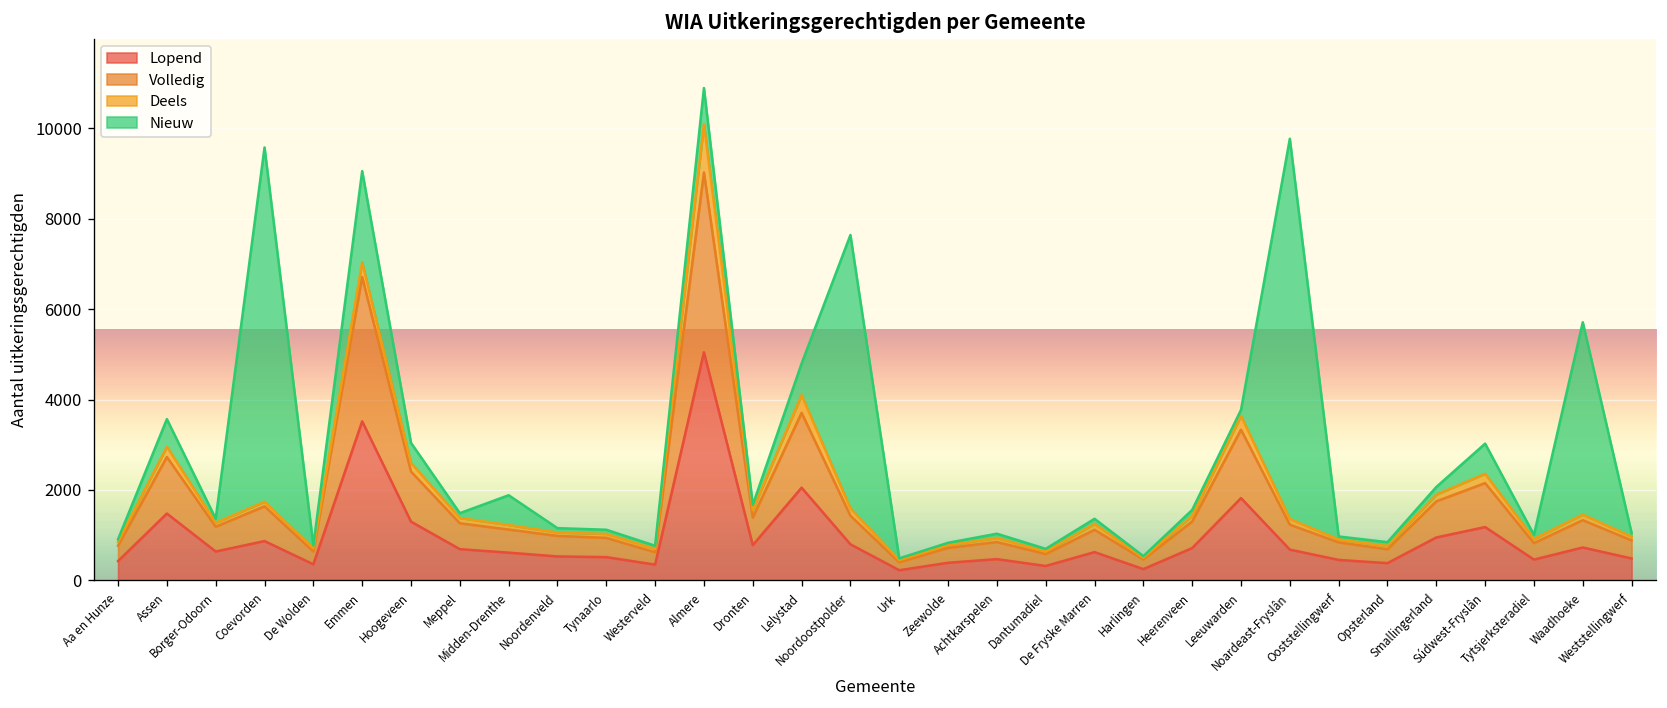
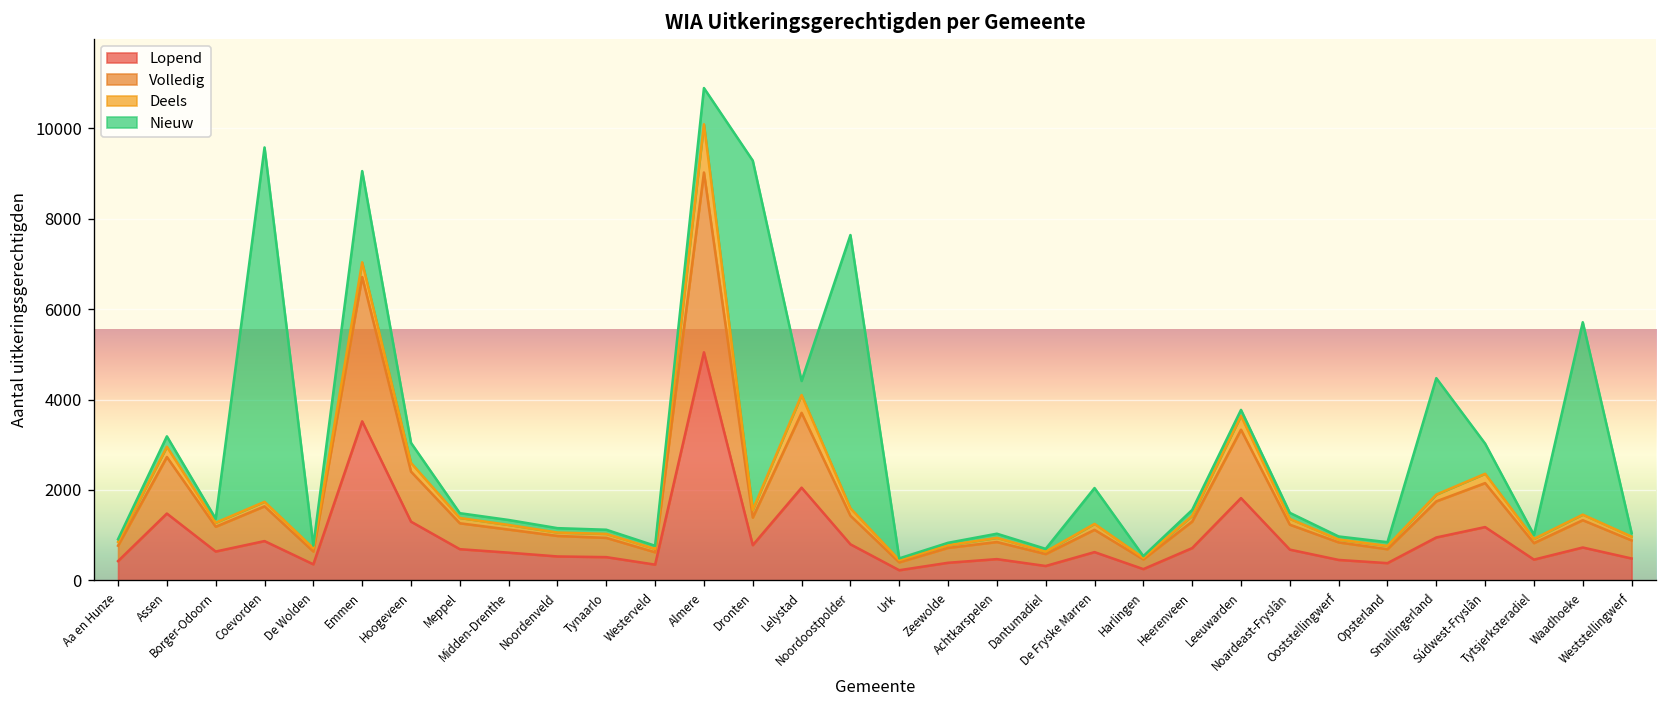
  {
    "Nieuw": {
-     "Assen": 600,
+     "Assen": 200,
      "Borger-Odoorn": 100,
      "Coevorden": 7800,
      "Emmen": 2000,
      "Hoogeveen": 400,
      "Meppel": 100,
-     "Midden-Drenthe": 700,
+     "Midden-Drenthe": 100,
      "Noordenveld": 100,
      "Tynaarlo": 100,
      "Westerveld": 100,
      "Almere": 800,
-     "Dronten": 100,
-     "Lelystad": 700,
+     "Dronten": 7700,
+     "Lelystad": 300,
      "Noordoostpolder": 6000,
      "Achtkarspelen": 100,
-     "De Fryske Marren": 100,
+     "De Fryske Marren": 800,
      "Heerenveen": 100,
      "Leeuwarden": 100,
-     "Noardeast-Fryslân": 8400,
+     "Noardeast-Fryslân": 100,
      "Opsterland": 100,
-     "Smallingerland": 200,
+     "Smallingerland": 2600,
      "Súdwest-Fryslân": 700,
      "Tytsjerksteradiel": 100,
      "Waadhoeke": 4300,
      "Weststellingwerf": 100
    }
  }
